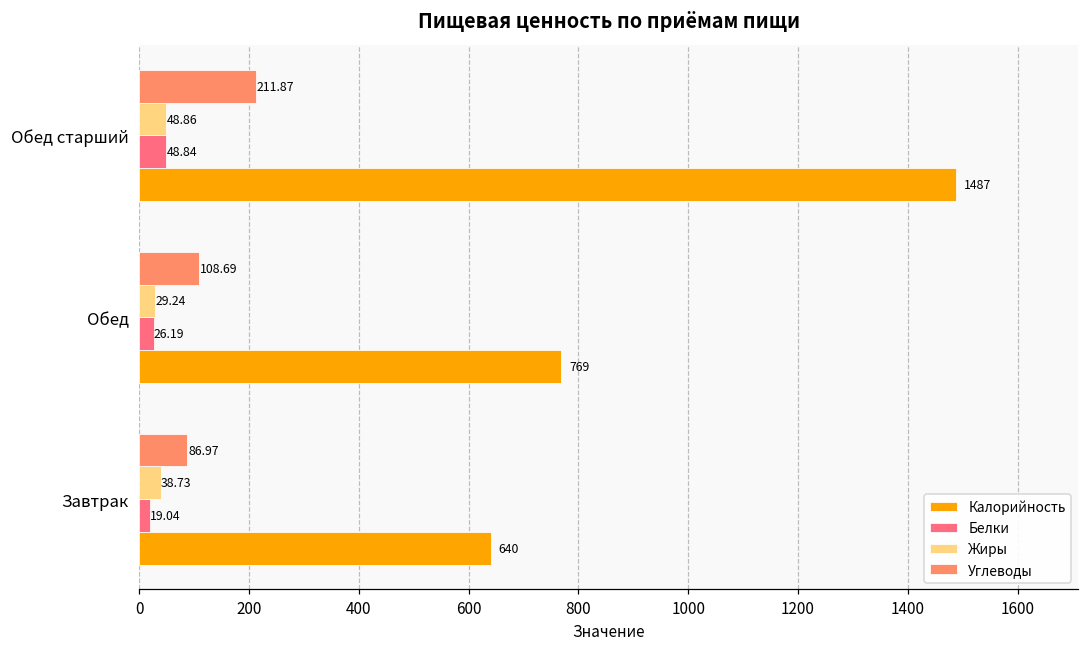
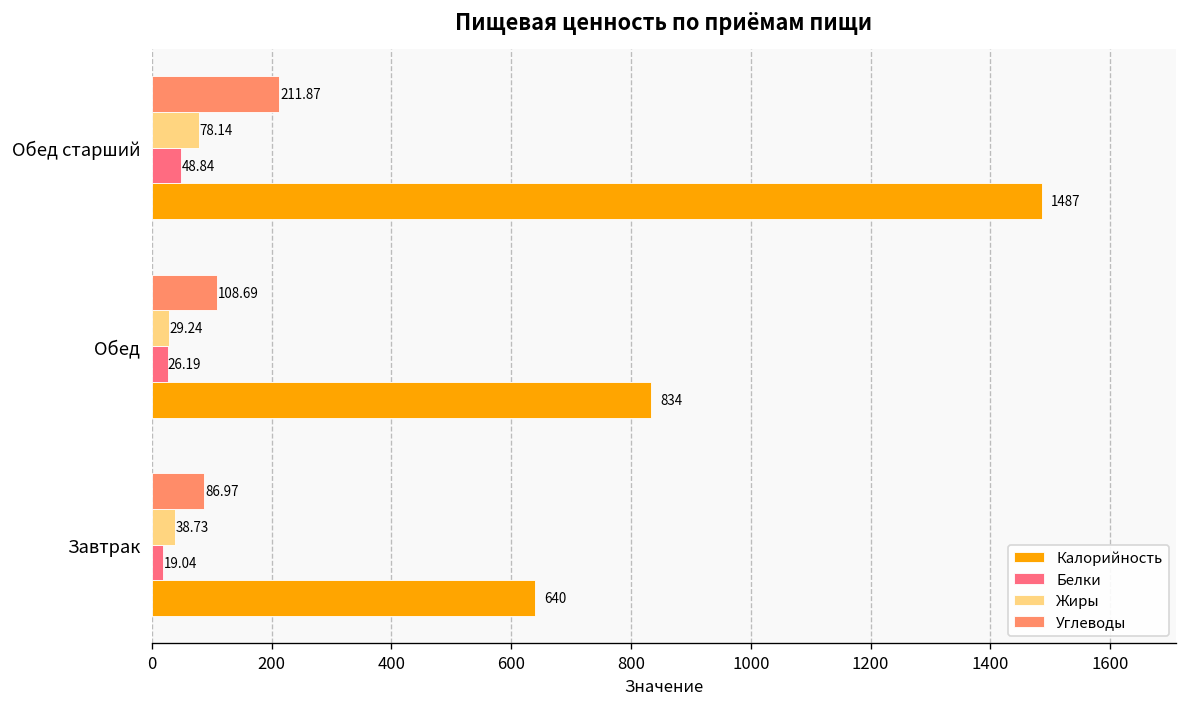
  {
    "Калорийность": {
      "Обед старший": 1487,
-     "Обед": 769,
+     "Обед": 834,
      "Завтрак": 640
    },
    "Жиры": {
-     "Обед старший": 48.86,
+     "Обед старший": 78.14,
      "Обед": 29.24,
      "Завтрак": 38.73
    }
  }
